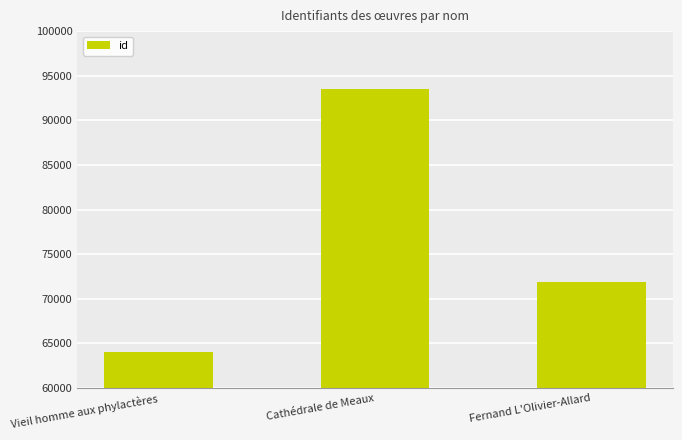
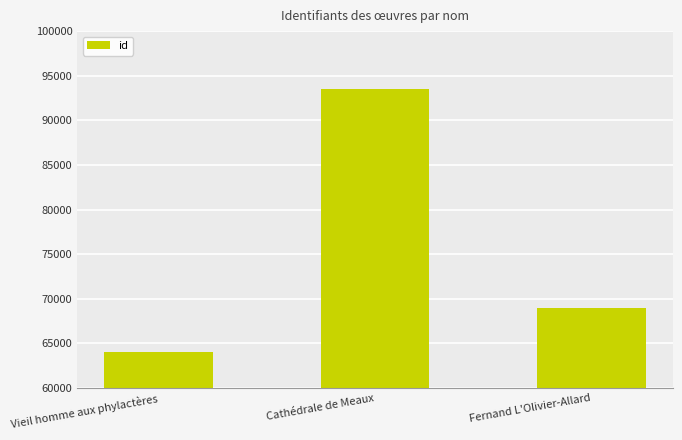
  {
    "Vieil homme aux phylactères": 64000,
    "Cathédrale de Meaux": 94000,
-   "Fernand L'Olivier-Allard": 72000
+   "Fernand L'Olivier-Allard": 69000
  }
